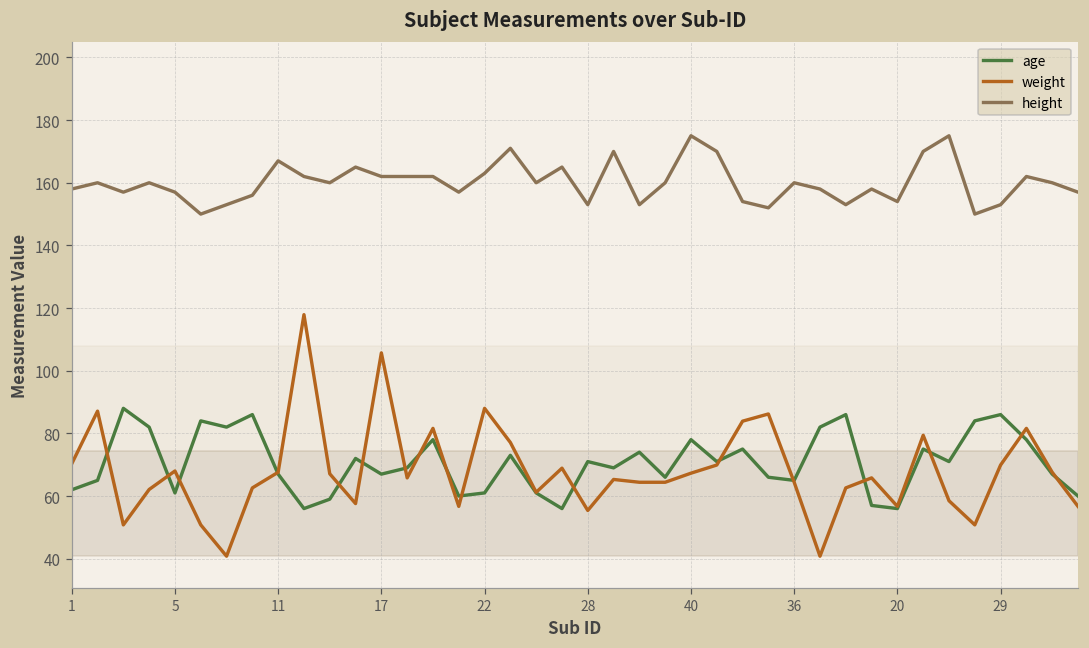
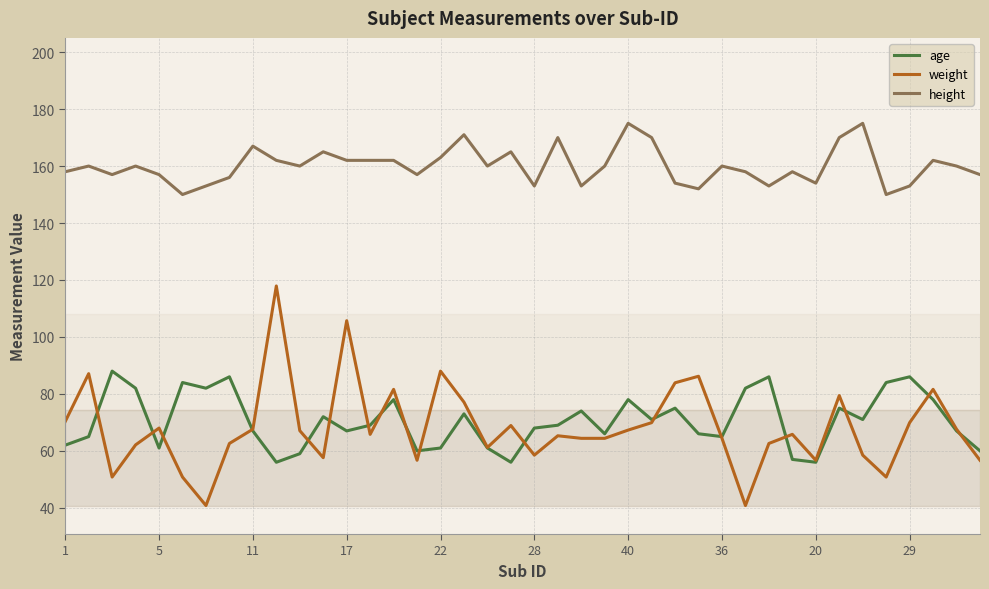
  {
    "age": {
-     "28": 71,
+     "28": 68,
      "40": 78
    },
    "weight": {
-     "28": 55,
+     "28": 59,
      "40": 67
    },
    "height": {
      "28": 153,
      "40": 175,
      "36": 160,
      "20": 154
    }
  }
